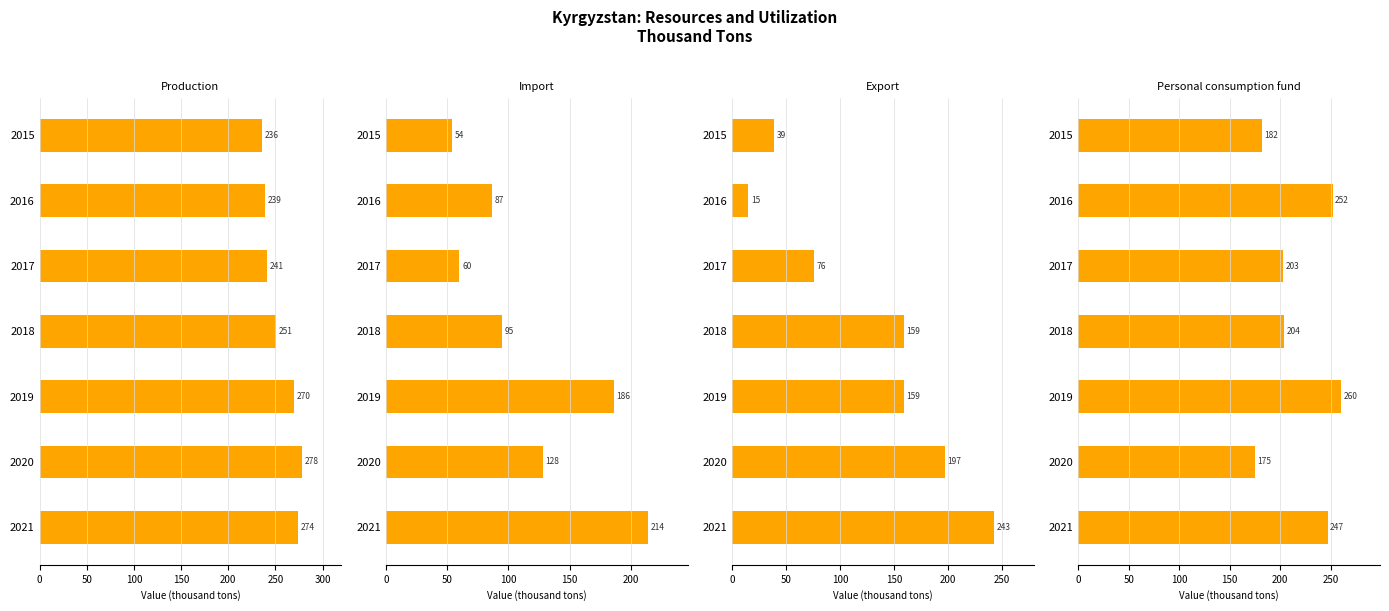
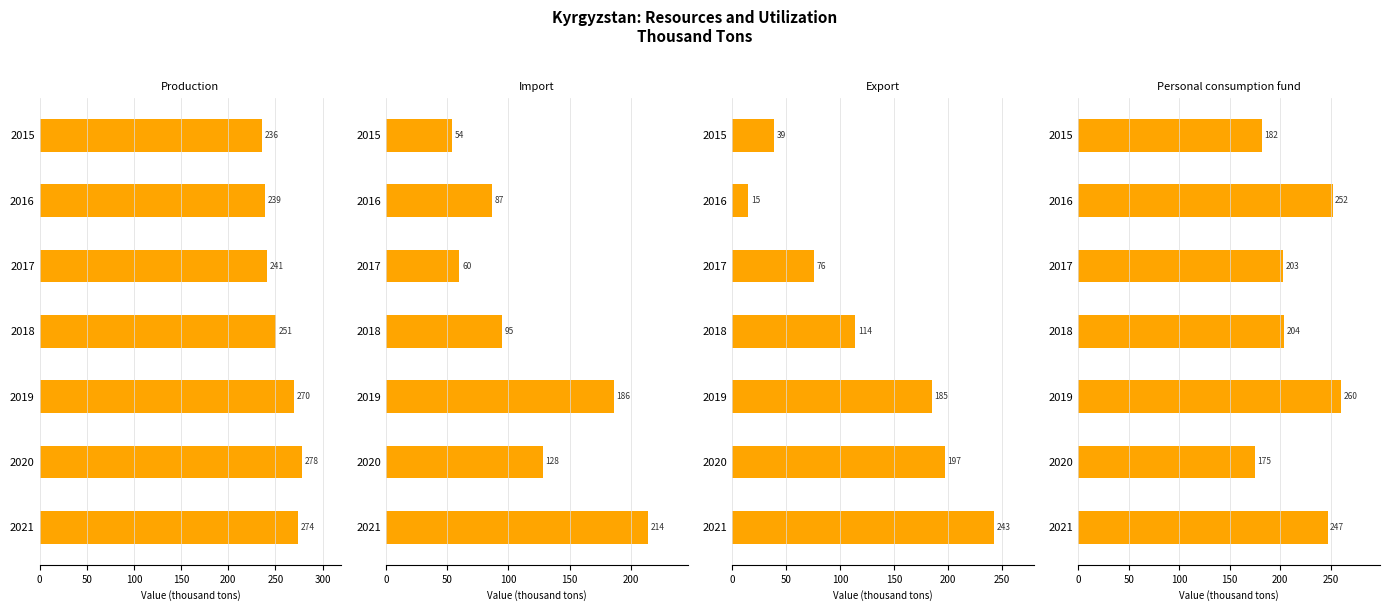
  {
    "Production": {
      "2015": 236,
      "2016": 239,
      "2017": 241,
      "2018": 251,
      "2019": 270,
      "2020": 278,
      "2021": 274
    },
    "Import": {
      "2015": 54,
      "2016": 87,
      "2017": 60,
      "2018": 95,
      "2019": 186,
      "2020": 128,
      "2021": 214
    },
    "Export": {
      "2015": 39,
      "2016": 15,
      "2017": 76,
-     "2018": 159,
-     "2019": 159,
+     "2018": 114,
+     "2019": 185,
      "2020": 197,
      "2021": 243
    },
    "Personal consumption fund": {
      "2015": 182,
      "2016": 252,
      "2017": 203,
      "2018": 204,
      "2019": 260,
      "2020": 175,
      "2021": 247
    }
  }
